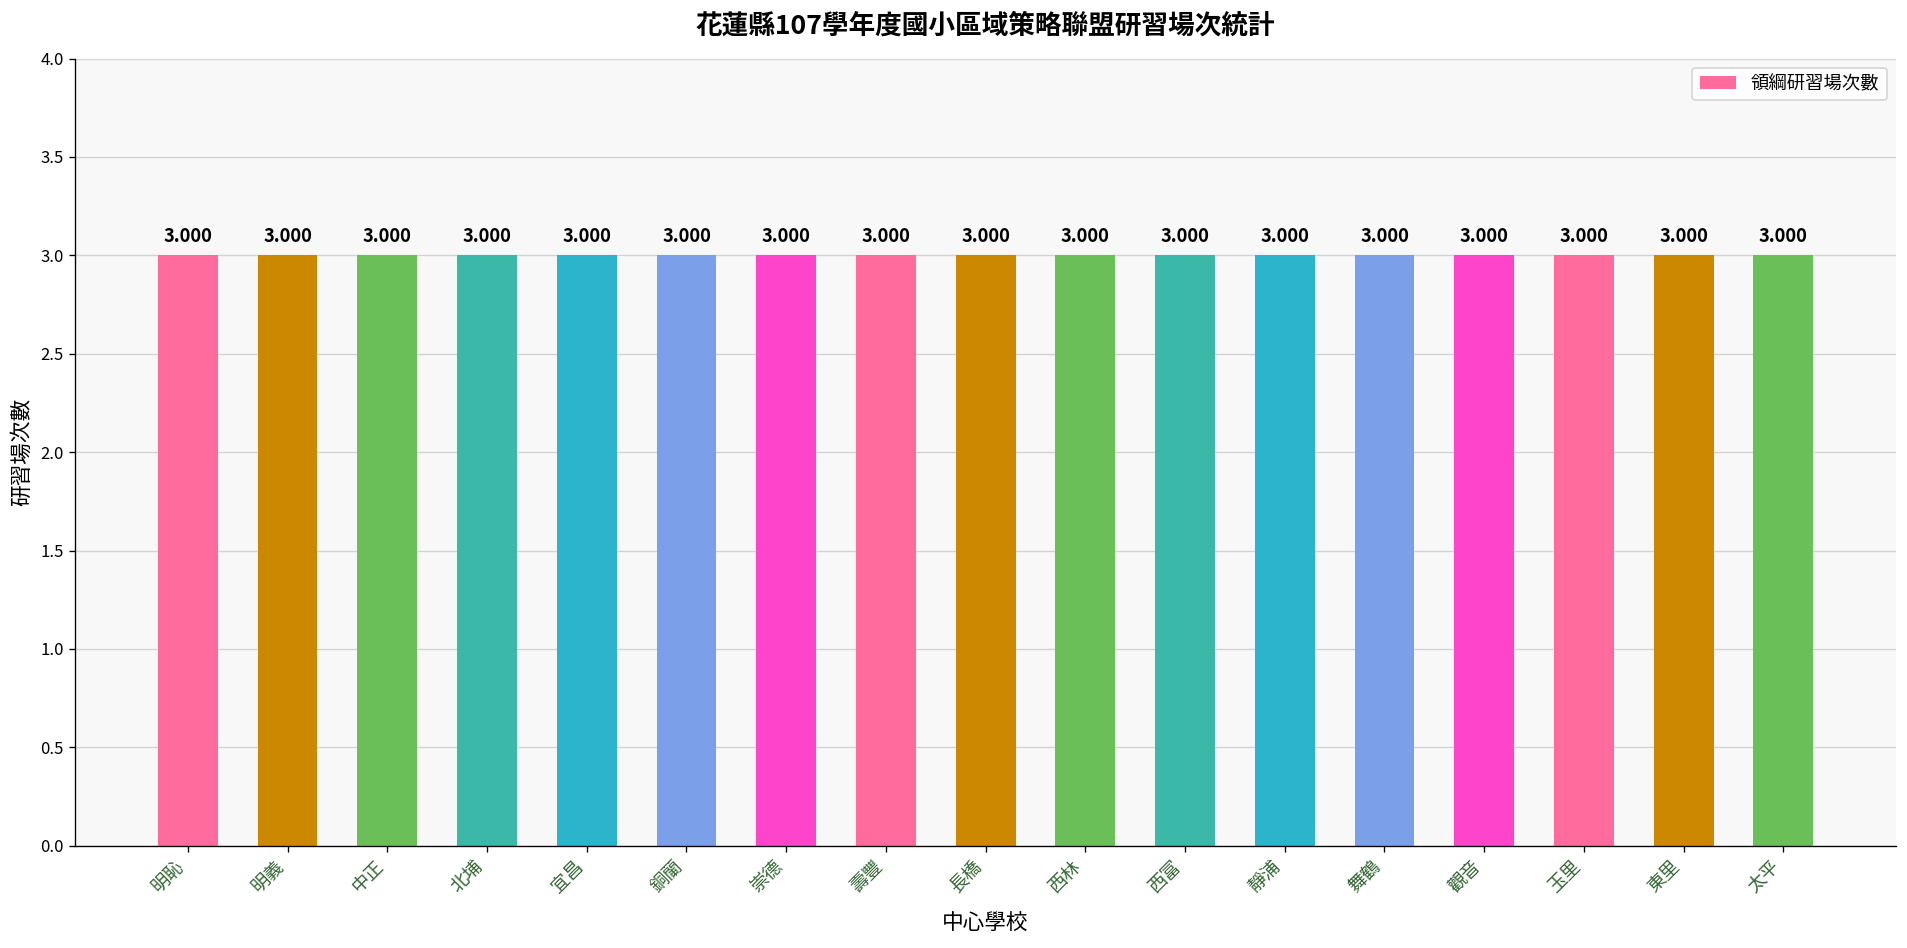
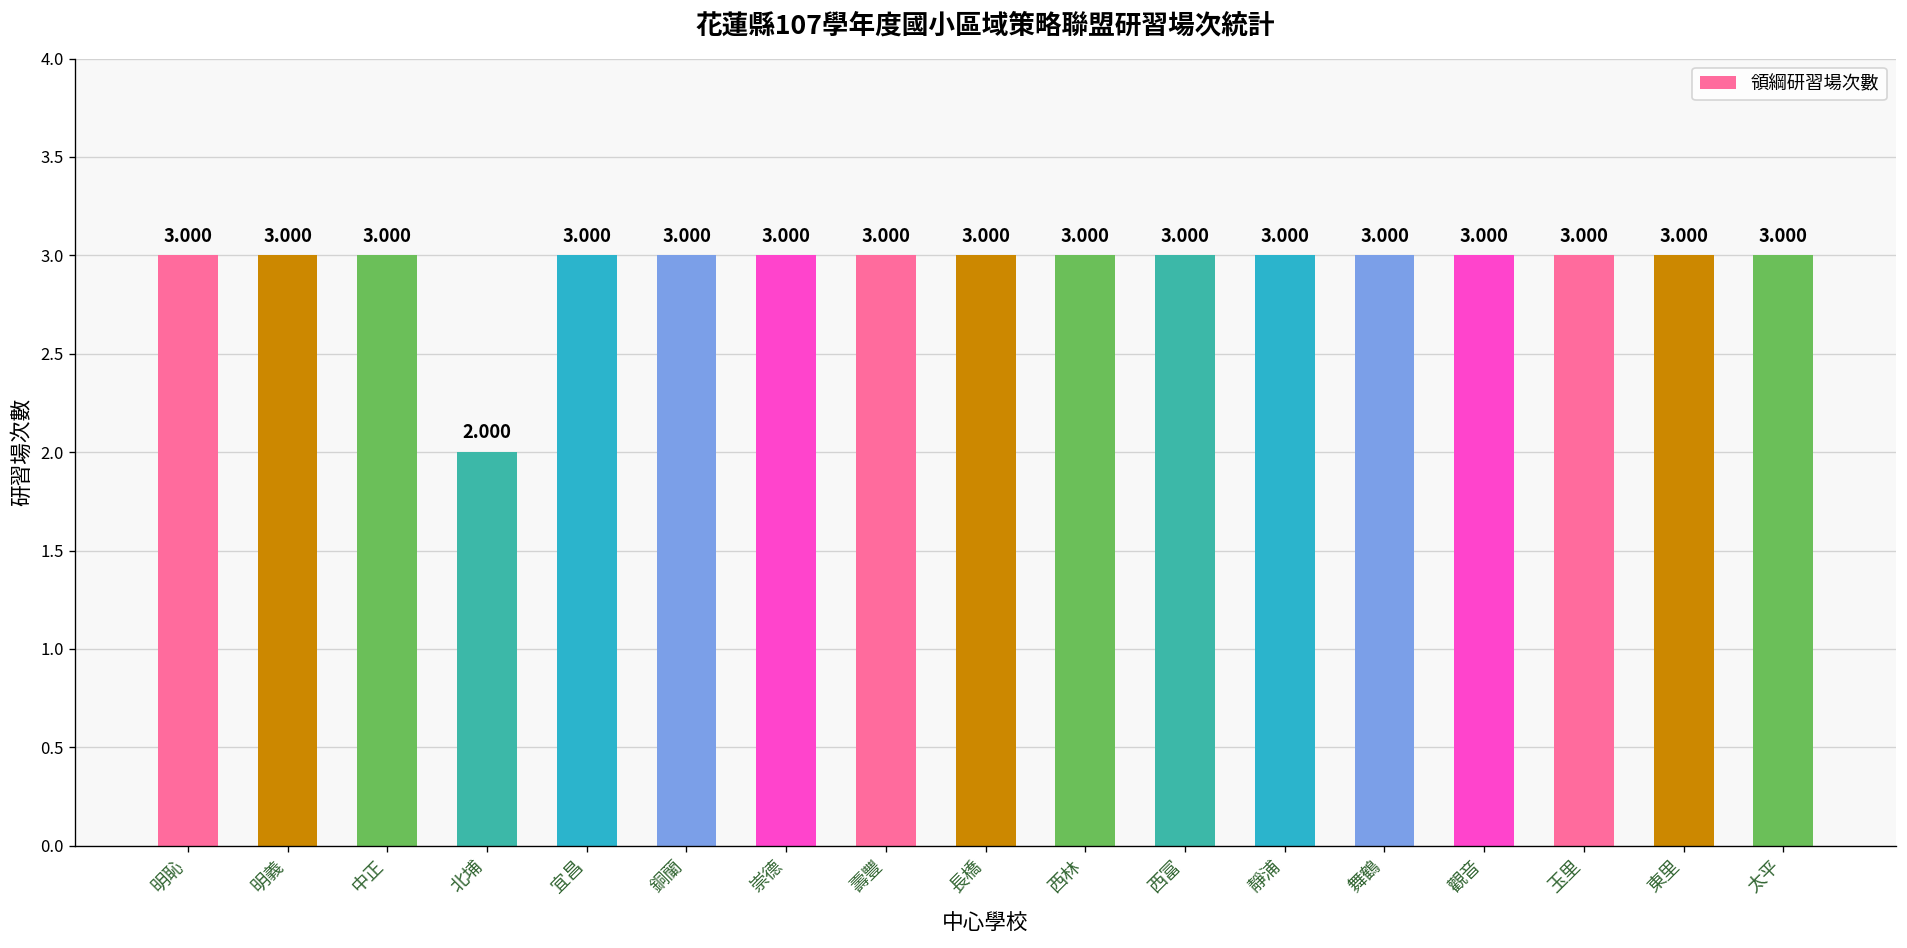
  {
    "明恥": 3.000,
    "明義": 3.000,
    "中正": 3.000,
-   "北埔": 3.000,
+   "北埔": 2.000,
    "宜昌": 3.000,
    "銅蘭": 3.000,
    "崇德": 3.000,
    "壽豐": 3.000,
    "長橋": 3.000,
    "西林": 3.000,
    "西富": 3.000,
    "靜浦": 3.000,
    "舞鶴": 3.000,
    "觀音": 3.000,
    "玉里": 3.000,
    "東里": 3.000,
    "太平": 3.000
  }
